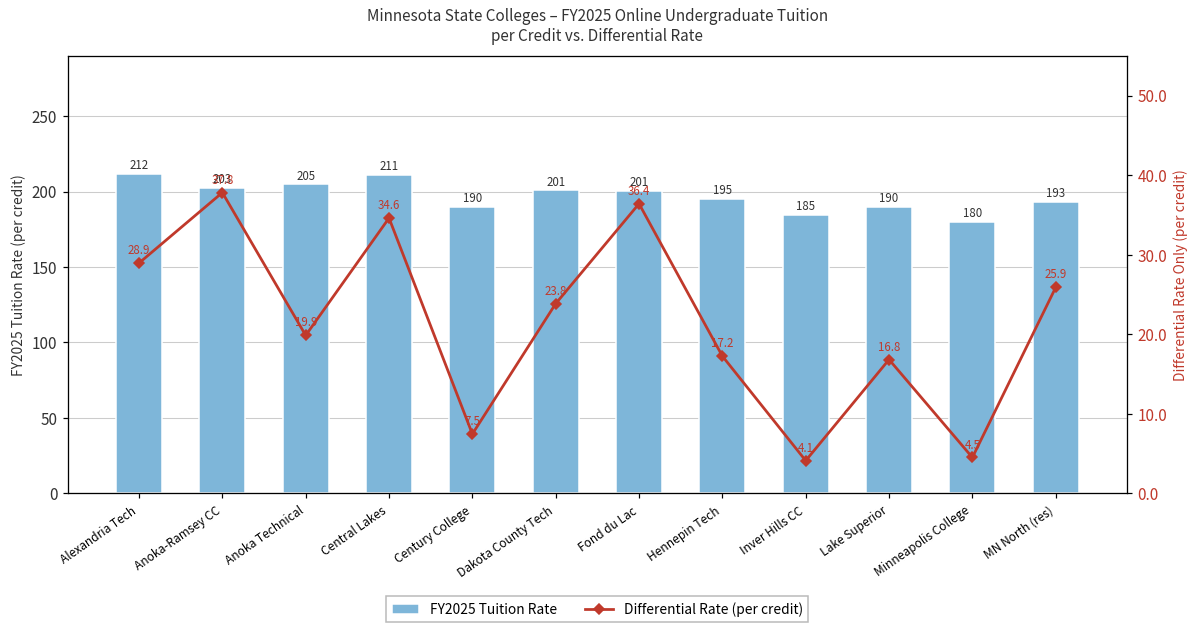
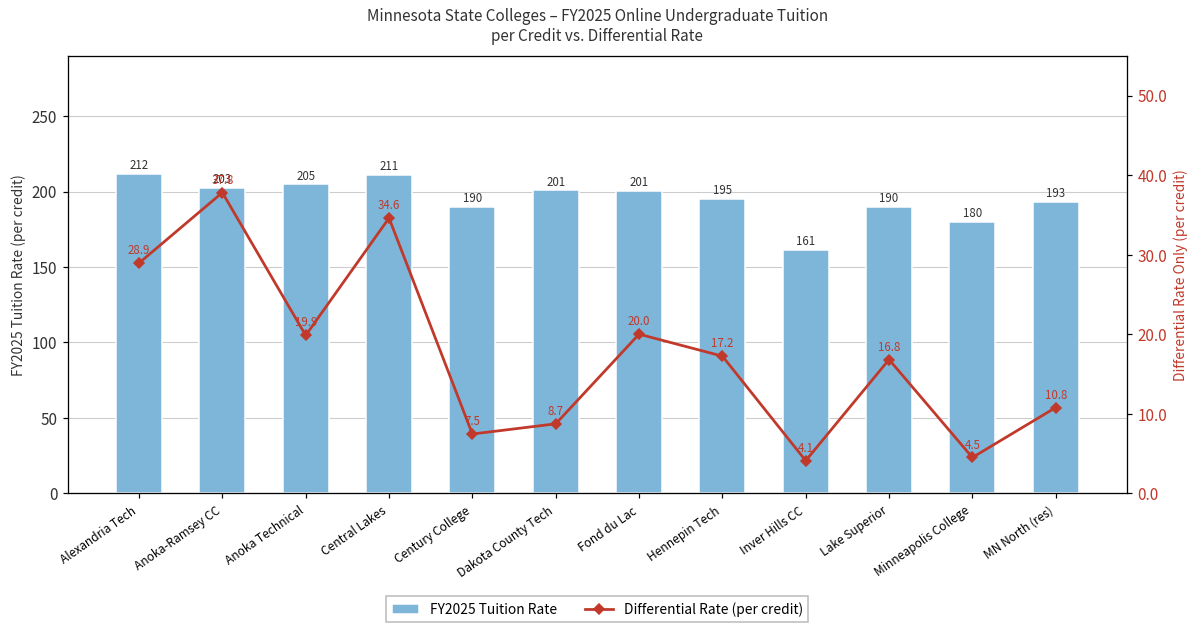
  {
    "FY2025 Tuition Rate": {
      "Alexandria Tech": 212,
      "Anoka Technical": 205,
      "Central Lakes": 211,
      "Century College": 190,
      "Dakota County Tech": 201,
      "Fond du Lac": 201,
      "Hennepin Tech": 195,
-     "Inver Hills CC": 185,
+     "Inver Hills CC": 161,
      "Lake Superior": 190,
      "Minneapolis College": 180,
      "MN North (res)": 193
    },
    "Differential Rate (per credit)": {
      "Alexandria Tech": 28.9,
      "Anoka Technical": 19.9,
      "Central Lakes": 34.6,
      "Century College": 7.5,
-     "Dakota County Tech": 23.8,
-     "Fond du Lac": 36.4,
+     "Dakota County Tech": 8.7,
+     "Fond du Lac": 20.0,
      "Hennepin Tech": 17.2,
      "Inver Hills CC": 4.1,
      "Lake Superior": 16.8,
      "Minneapolis College": 4.5,
-     "MN North (res)": 25.9
+     "MN North (res)": 10.8
    }
  }
